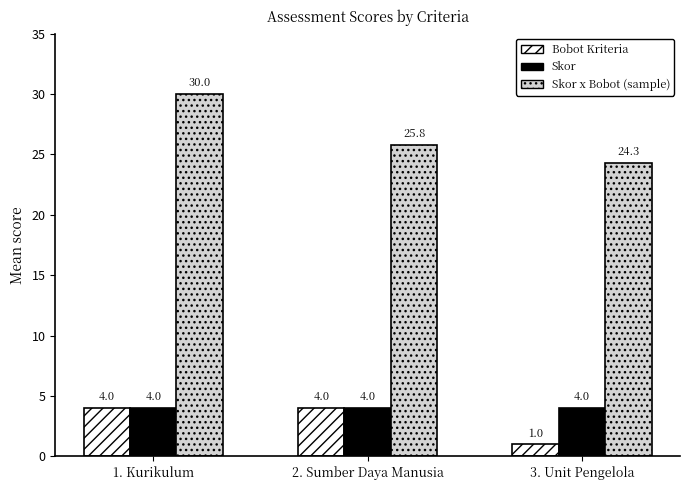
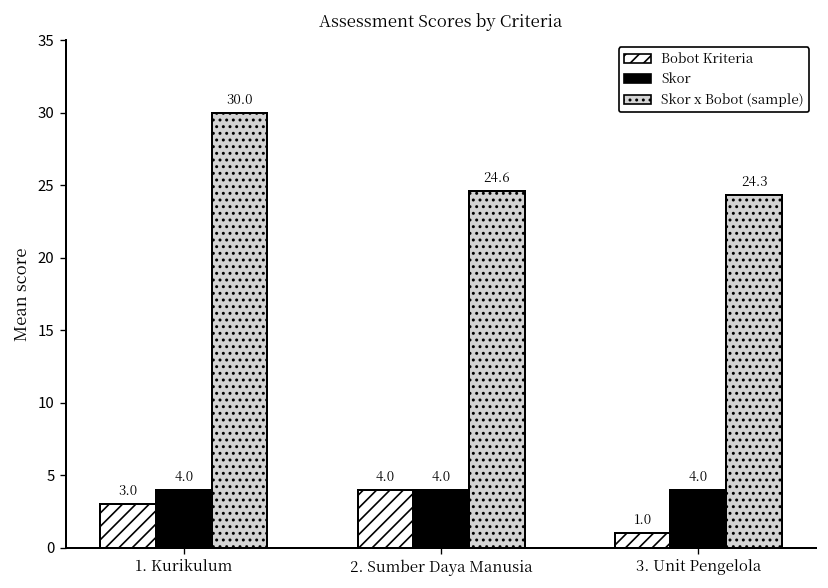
  {
    "Bobot Kriteria": {
-     "1. Kurikulum": 4.0,
+     "1. Kurikulum": 3.0,
      "2. Sumber Daya Manusia": 4.0,
      "3. Unit Pengelola": 1.0
    },
    "Skor": {
      "1. Kurikulum": 4.0,
      "2. Sumber Daya Manusia": 4.0,
      "3. Unit Pengelola": 4.0
    },
    "Skor x Bobot (sample)": {
      "1. Kurikulum": 30.0,
-     "2. Sumber Daya Manusia": 25.8,
+     "2. Sumber Daya Manusia": 24.6,
      "3. Unit Pengelola": 24.3
    }
  }
